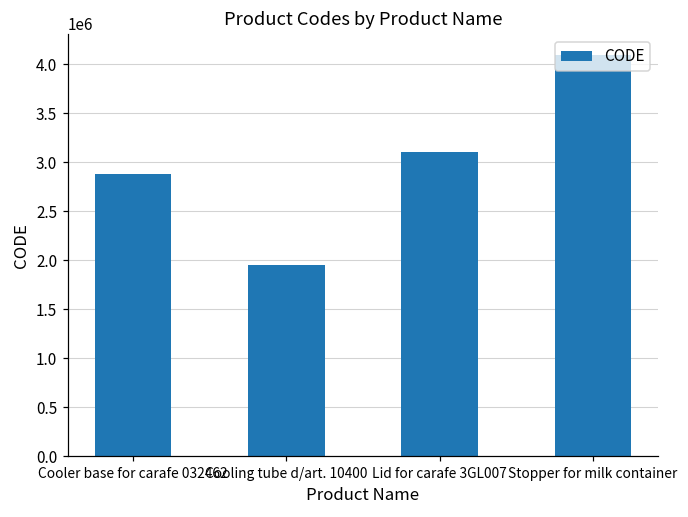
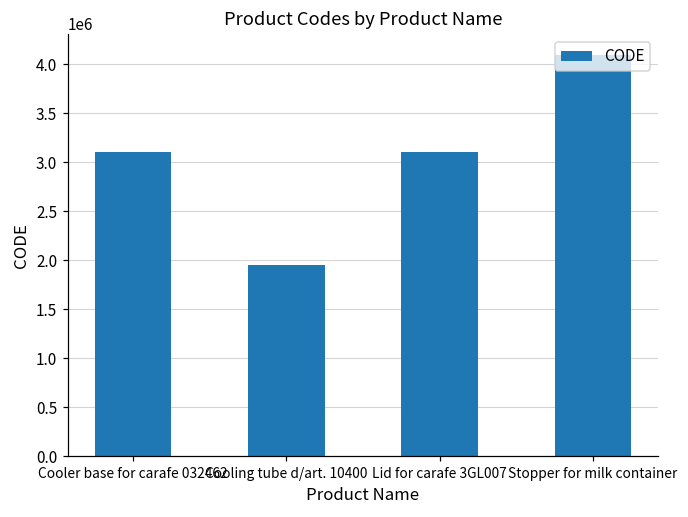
  {
-   "Cooler base for carafe 032462": 2900000,
+   "Cooler base for carafe 032462": 3100000,
    "Cooling tube d/art. 10400": 1900000,
    "Lid for carafe 3GL007": 3100000
  }
